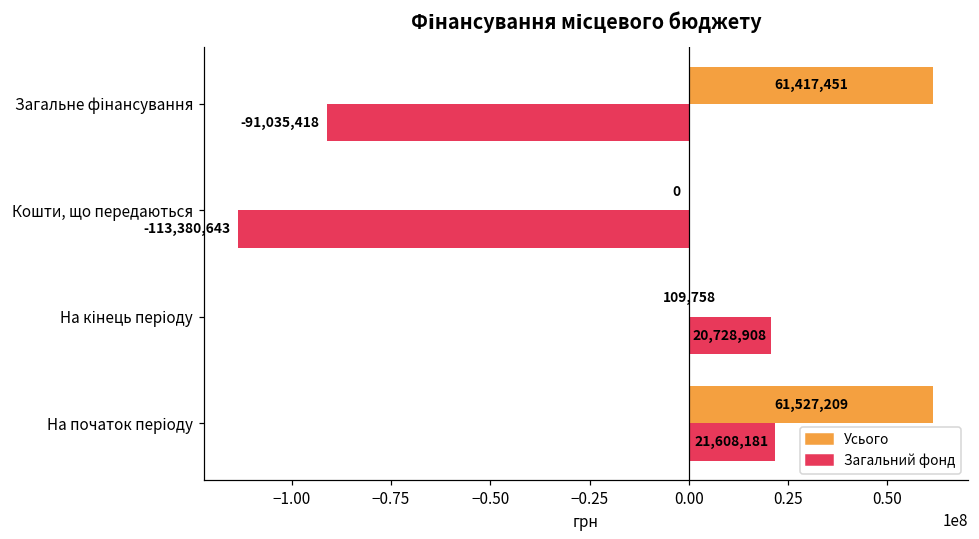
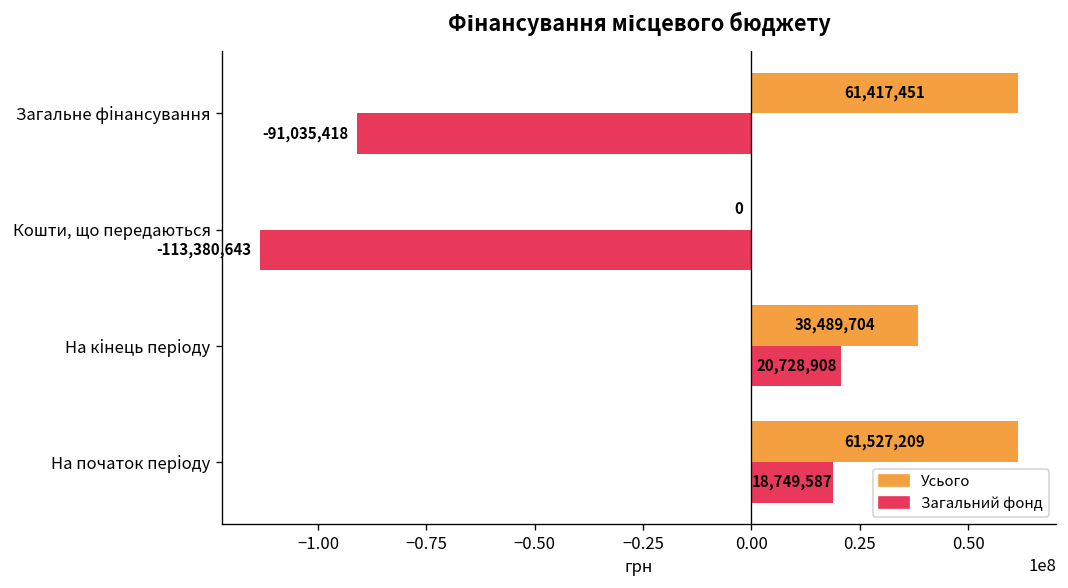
  {
    "Усього": {
      "Загальне фінансування": "61,417,451",
      "Кошти, що передаються": "0",
-     "На кінець періоду": "109,758",
+     "На кінець періоду": "38,489,704",
      "На початок періоду": "61,527,209"
    },
    "Загальний фонд": {
      "Загальне фінансування": "-91,035,418",
      "Кошти, що передаються": "-113,380,643",
      "На кінець періоду": "20,728,908",
-     "На початок періоду": "21,608,181"
+     "На початок періоду": "18,749,587"
    }
  }
